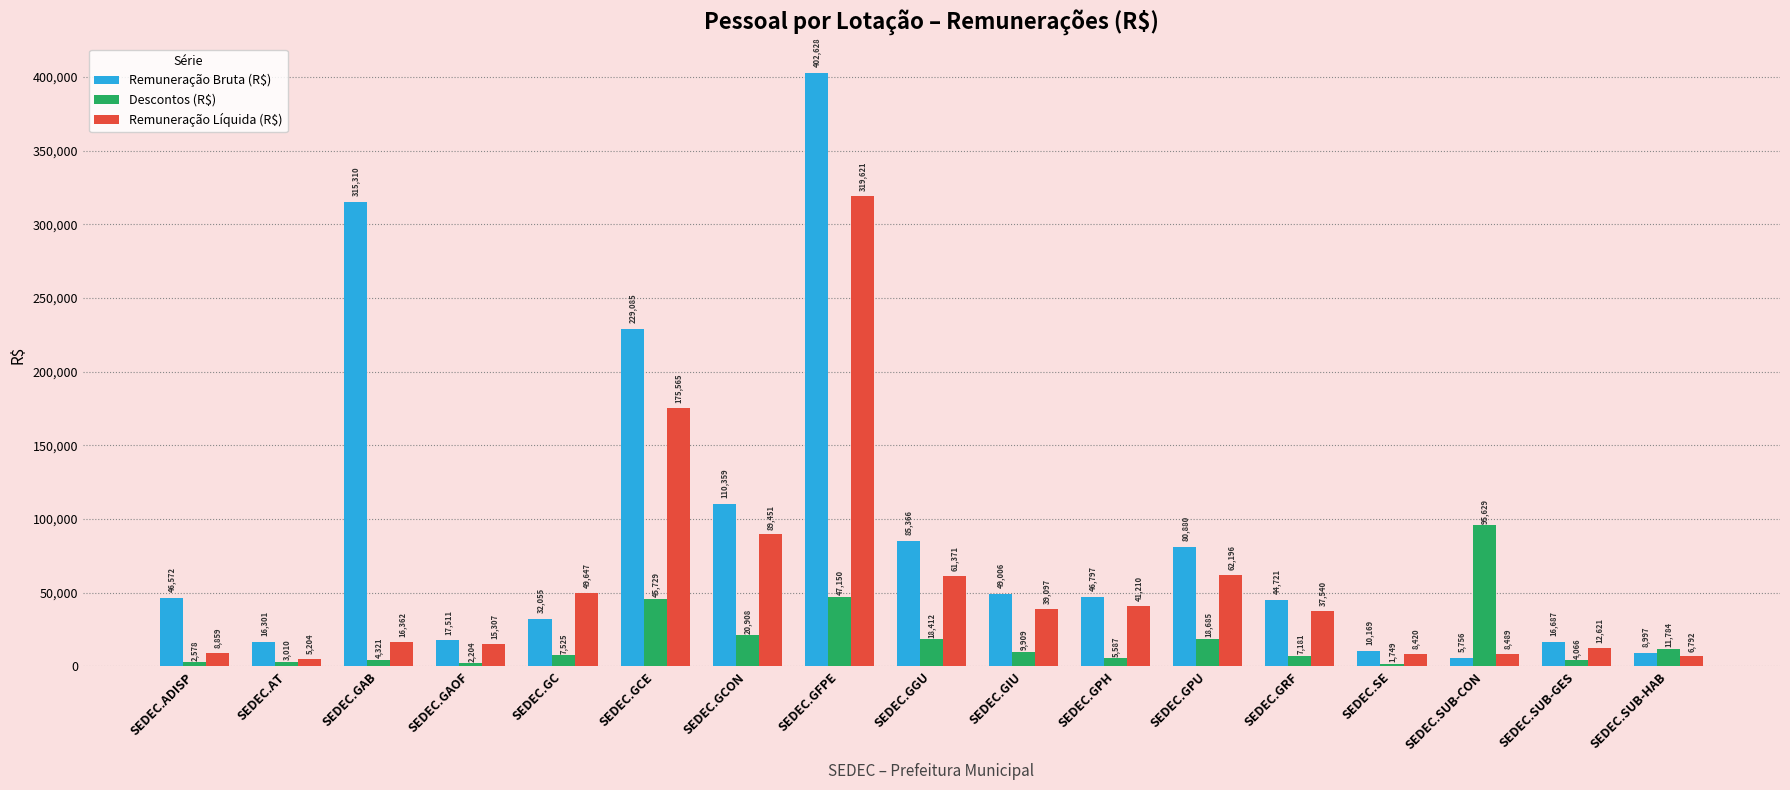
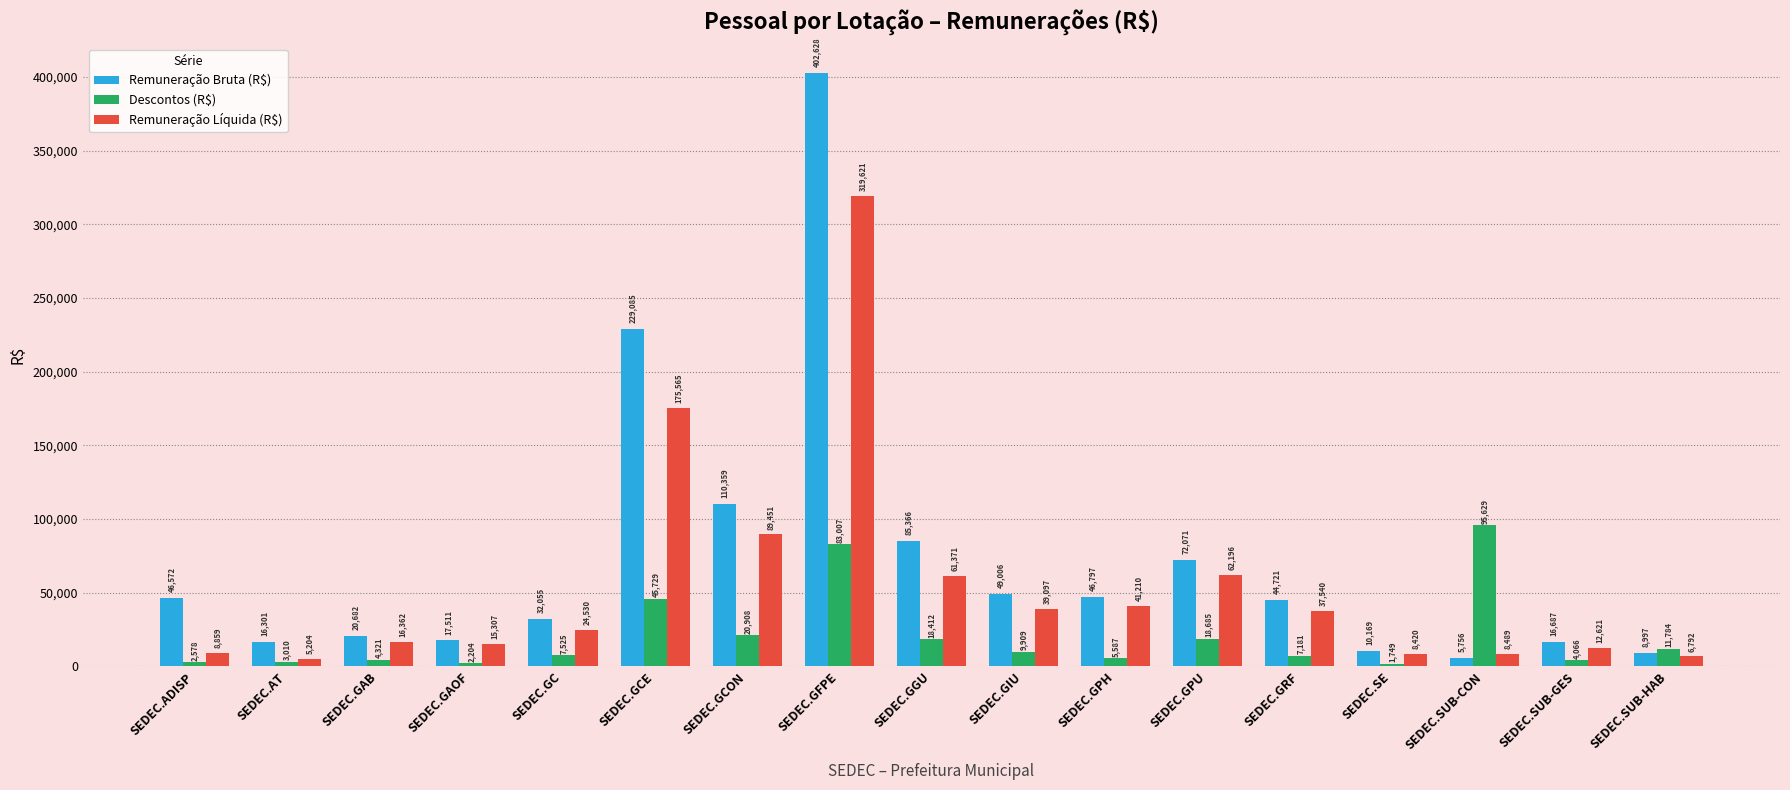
  {
    "Remuneração Bruta (R$)": {
      "SEDEC.ADISP": "46,572",
      "SEDEC.AT": "16,301",
-     "SEDEC.GAB": "315,310",
+     "SEDEC.GAB": "20,682",
      "SEDEC.GAOF": "17,511",
      "SEDEC.GC": "32,055",
      "SEDEC.GCE": "229,085",
      "SEDEC.GCON": "110,359",
      "SEDEC.GFPE": "402,628",
      "SEDEC.GGU": "85,366",
      "SEDEC.GIU": "49,006",
      "SEDEC.GPH": "46,797",
-     "SEDEC.GPU": "80,880",
+     "SEDEC.GPU": "72,071",
      "SEDEC.GRF": "44,721",
      "SEDEC.SE": "10,169",
      "SEDEC.SUB-CON": "5,756",
      "SEDEC.SUB-GES": "16,687",
      "SEDEC.SUB-HAB": "8,997"
    },
    "Descontos (R$)": {
      "SEDEC.ADISP": "2,578",
      "SEDEC.AT": "3,010",
      "SEDEC.GAB": "4,321",
      "SEDEC.GAOF": "2,204",
      "SEDEC.GC": "7,525",
      "SEDEC.GCE": "45,729",
      "SEDEC.GCON": "20,908",
-     "SEDEC.GFPE": "47,150",
+     "SEDEC.GFPE": "83,007",
      "SEDEC.GGU": "18,412",
      "SEDEC.GIU": "9,909",
      "SEDEC.GPH": "5,587",
      "SEDEC.GPU": "18,685",
      "SEDEC.GRF": "7,181",
      "SEDEC.SE": "1,749",
      "SEDEC.SUB-CON": "95,629",
      "SEDEC.SUB-GES": "4,066",
      "SEDEC.SUB-HAB": "11,784"
    },
    "Remuneração Líquida (R$)": {
      "SEDEC.ADISP": "8,859",
      "SEDEC.AT": "5,204",
      "SEDEC.GAB": "16,362",
      "SEDEC.GAOF": "15,307",
-     "SEDEC.GC": "49,647",
+     "SEDEC.GC": "24,530",
      "SEDEC.GCE": "175,565",
      "SEDEC.GCON": "89,451",
      "SEDEC.GFPE": "319,621",
      "SEDEC.GGU": "61,371",
      "SEDEC.GIU": "39,097",
      "SEDEC.GPH": "41,210",
      "SEDEC.GPU": "62,196",
      "SEDEC.GRF": "37,540",
      "SEDEC.SE": "8,420",
      "SEDEC.SUB-CON": "8,489",
      "SEDEC.SUB-GES": "12,621",
      "SEDEC.SUB-HAB": "6,792"
    }
  }
